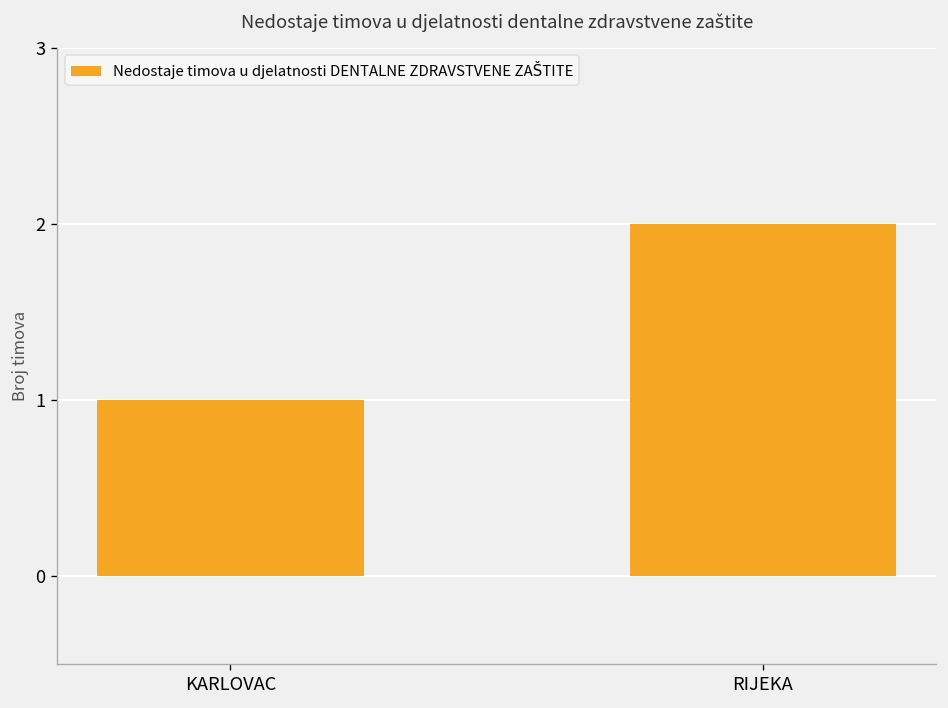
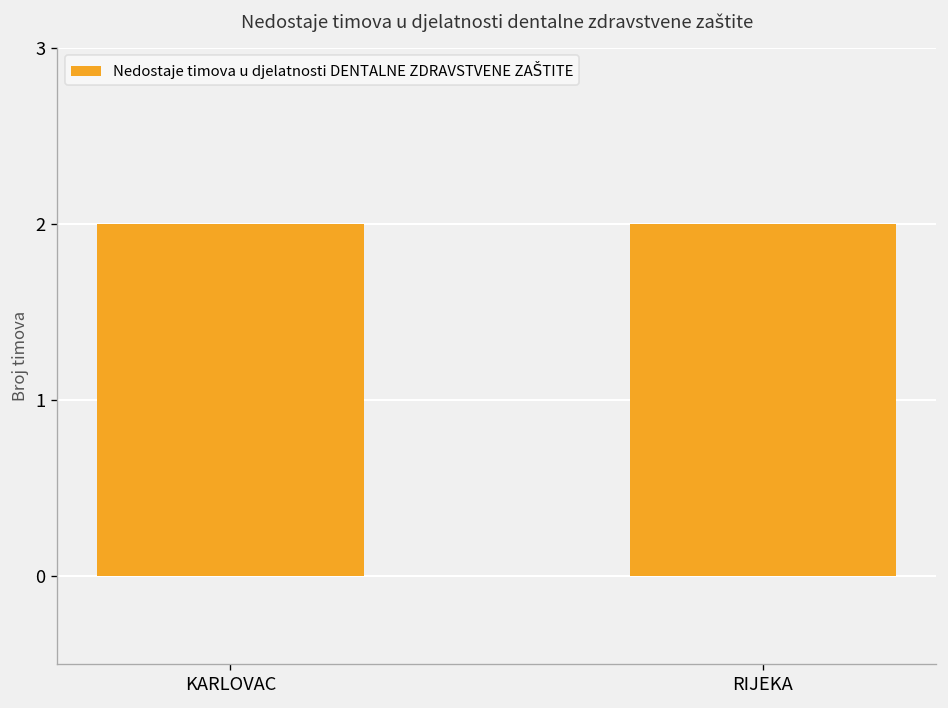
  {
-   "KARLOVAC": 1,
+   "KARLOVAC": 2,
    "RIJEKA": 2
  }
